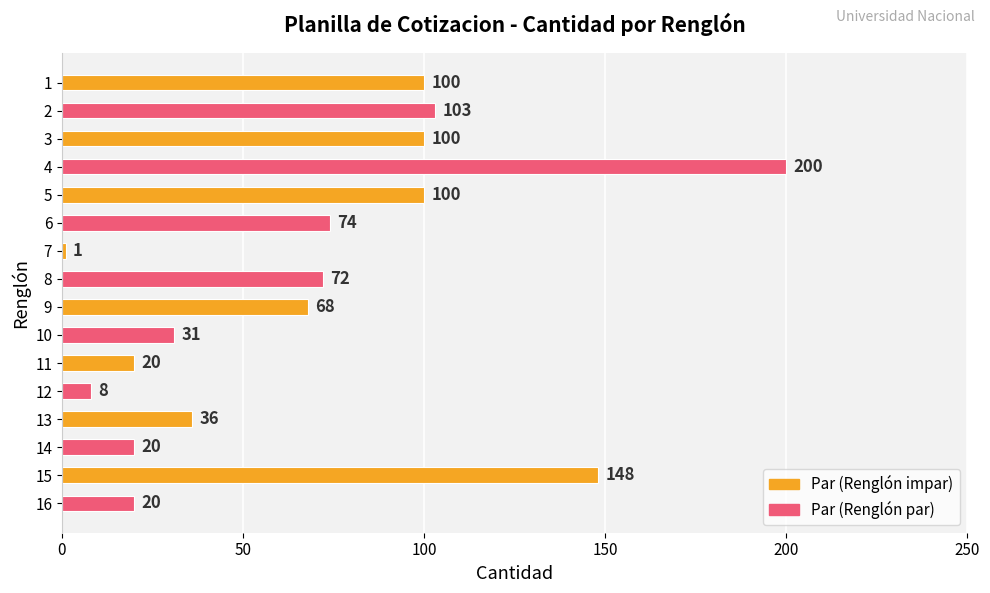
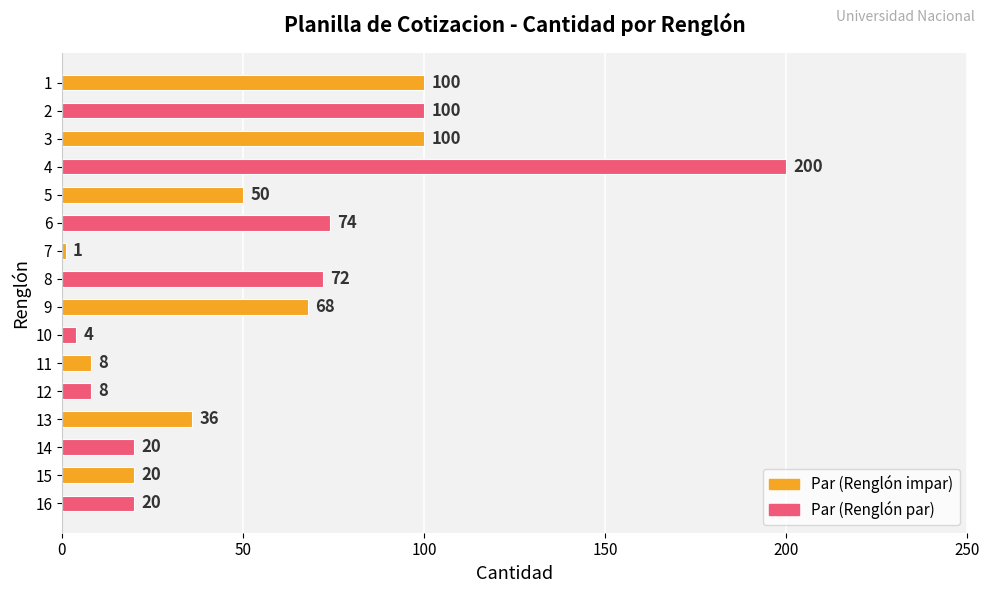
  {
    "1": 100,
-   "2": 103,
+   "2": 100,
    "3": 100,
    "4": 200,
-   "5": 100,
+   "5": 50,
    "6": 74,
    "7": 1,
    "8": 72,
    "9": 68,
-   "10": 31,
-   "11": 20,
+   "10": 4,
+   "11": 8,
    "12": 8,
    "13": 36,
    "14": 20,
-   "15": 148,
+   "15": 20,
    "16": 20
  }
